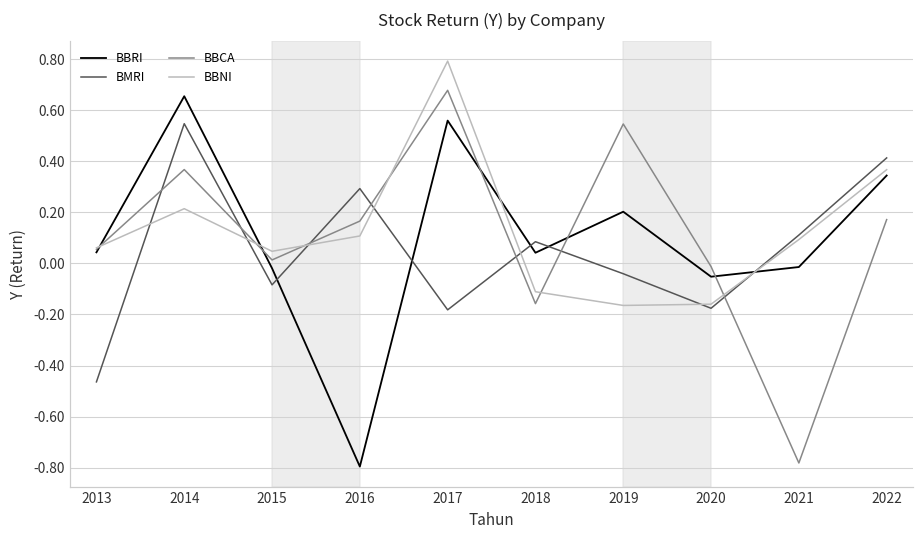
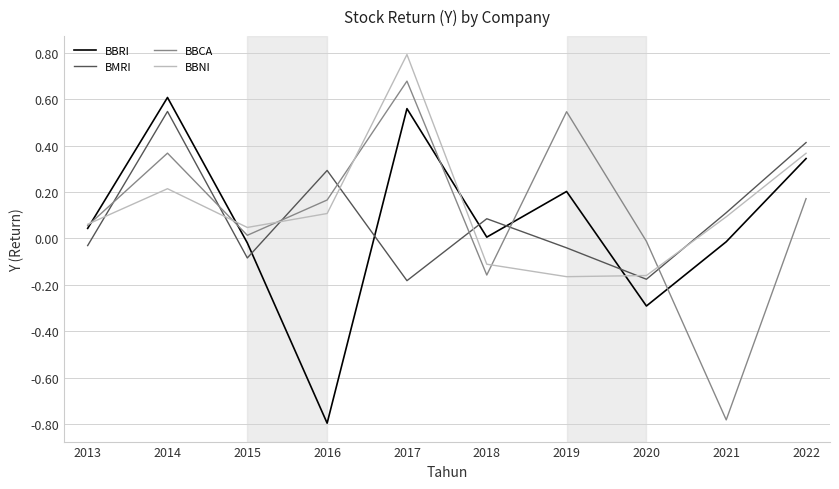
  {
    "BBRI": {
      "2013": 0.04,
-     "2014": 0.65,
+     "2014": 0.61,
      "2015": -0.02,
      "2016": -0.80,
      "2017": 0.56,
-     "2018": 0.04,
+     "2018": 0.01,
      "2019": 0.20,
-     "2020": -0.05,
+     "2020": -0.29,
      "2021": -0.01,
      "2022": 0.34
    },
    "BMRI": {
-     "2013": -0.46,
+     "2013": -0.03,
      "2014": 0.55,
      "2015": -0.08,
      "2016": 0.29,
      "2017": -0.18,
      "2018": 0.08,
      "2019": -0.04,
      "2020": -0.18,
      "2021": 0.11,
      "2022": 0.41
    },
    "BBCA": {
      "2014": 0.37,
      "2015": 0.01,
      "2016": 0.17,
      "2017": 0.68,
      "2018": -0.16,
      "2019": 0.55,
      "2020": -0.01,
      "2021": -0.78,
      "2022": 0.17
    },
    "BBNI": {
      "2014": 0.21,
      "2015": 0.05,
      "2016": 0.11,
      "2017": 0.79,
      "2018": -0.11,
      "2019": -0.16,
      "2020": -0.16,
      "2021": 0.09,
      "2022": 0.37
    }
  }
